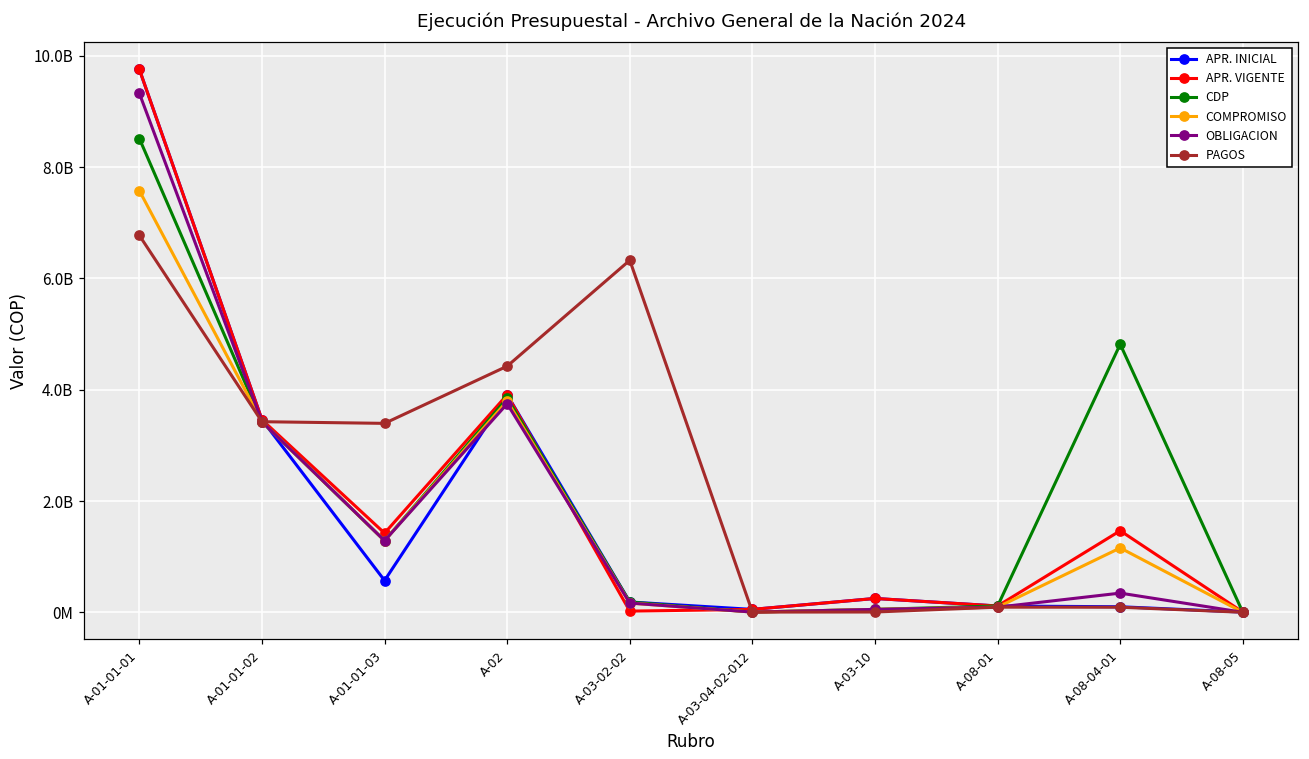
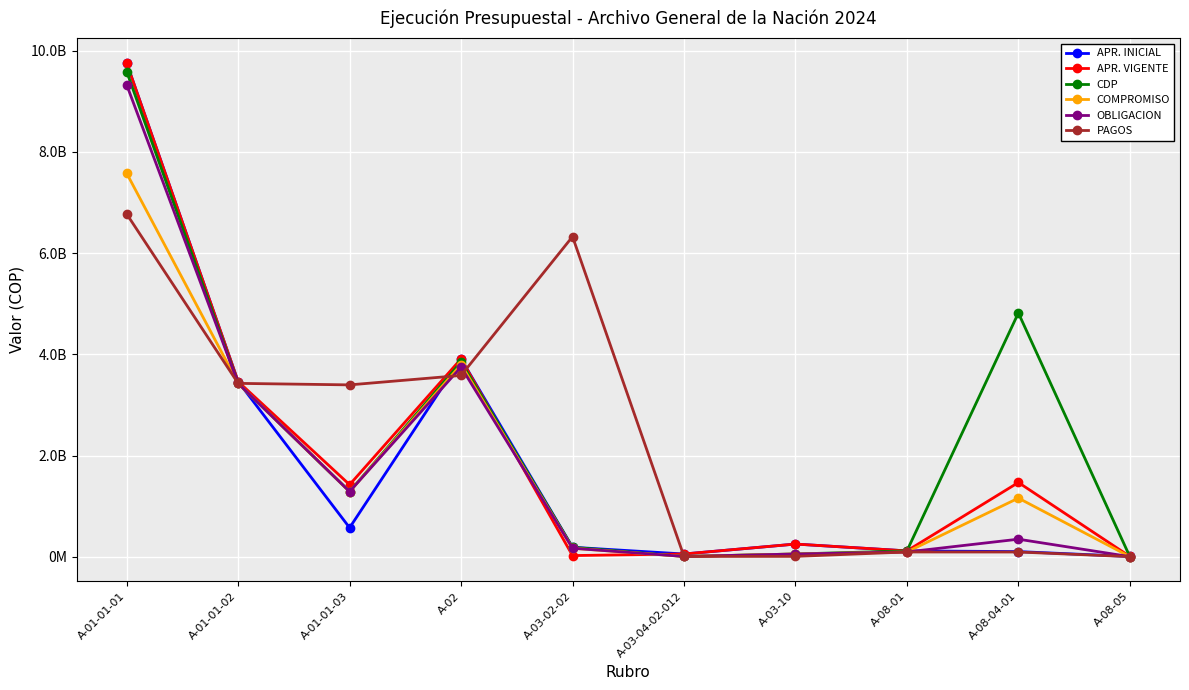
  {
    "APR. INICIAL": {
      "A-01-01-03": 600000000
    },
    "APR. VIGENTE": {
      "A-01-01-03": 1400000000,
      "A-03-02-02": 0,
      "A-08-04-01": 1500000000
    },
    "CDP": {
-     "A-01-01-01": 8500000000,
+     "A-01-01-01": 9600000000,
      "A-02": 3800000000,
      "A-08-04-01": 4800000000
    },
    "COMPROMISO": {
      "A-01-01-01": 7600000000,
      "A-08-04-01": 1200000000
    },
    "OBLIGACION": {
      "A-01-01-01": 9300000000,
      "A-08-04-01": 300000000
    },
    "PAGOS": {
      "A-01-01-01": 6800000000,
      "A-01-01-03": 3400000000,
-     "A-02": 4400000000,
+     "A-02": 3600000000,
      "A-03-02-02": 6300000000
    }
  }
